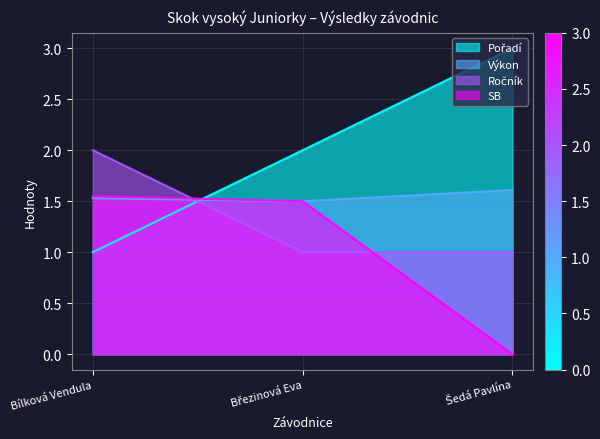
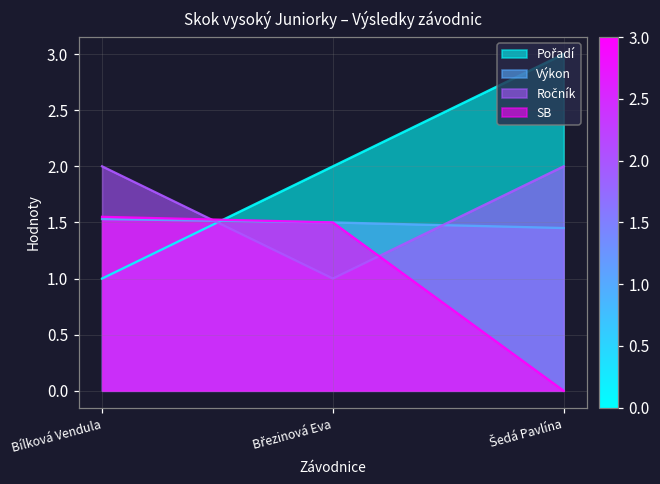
  {
    "Pořadí": {
      "Bílková Vendula": 1.00,
      "Březinová Eva": 2.00
    },
    "Výkon": {
-     "Šedá Pavlína": 1.61
+     "Šedá Pavlína": 1.45
    },
    "Ročník": {
      "Bílková Vendula": 2,
      "Březinová Eva": 1,
-     "Šedá Pavlína": 1
+     "Šedá Pavlína": 2
    },
    "SB": {
      "Šedá Pavlína": 0.00
    }
  }
